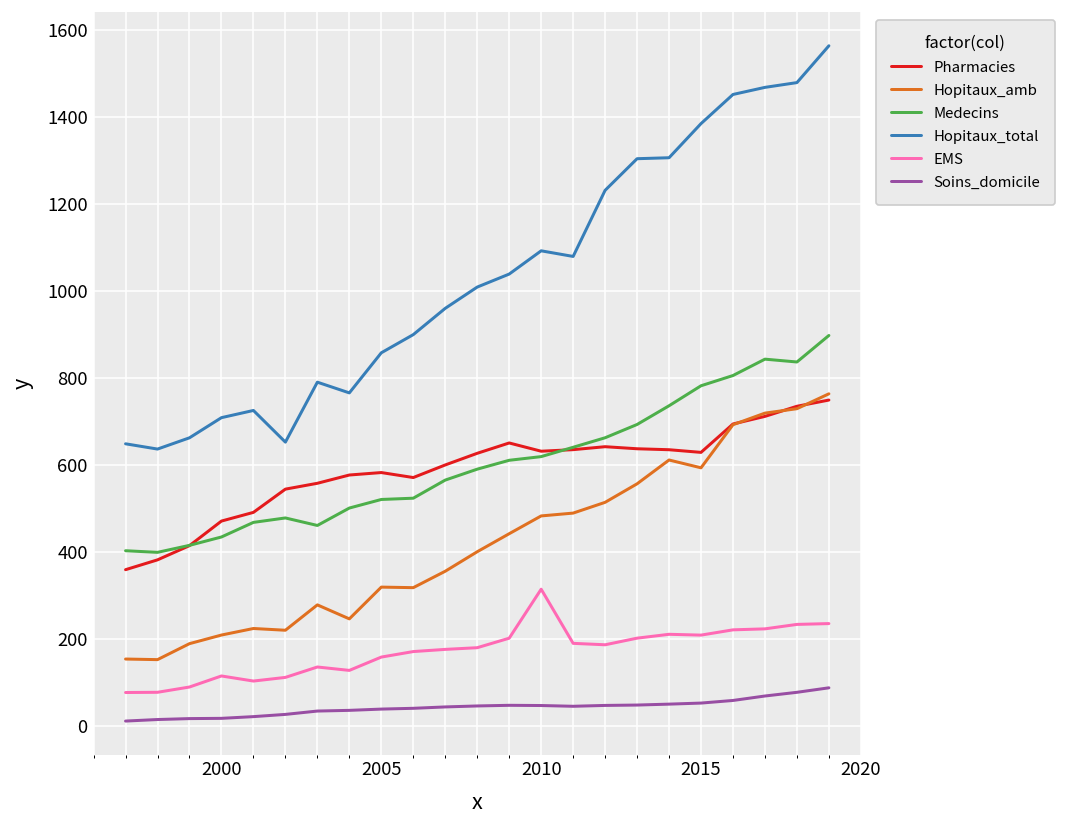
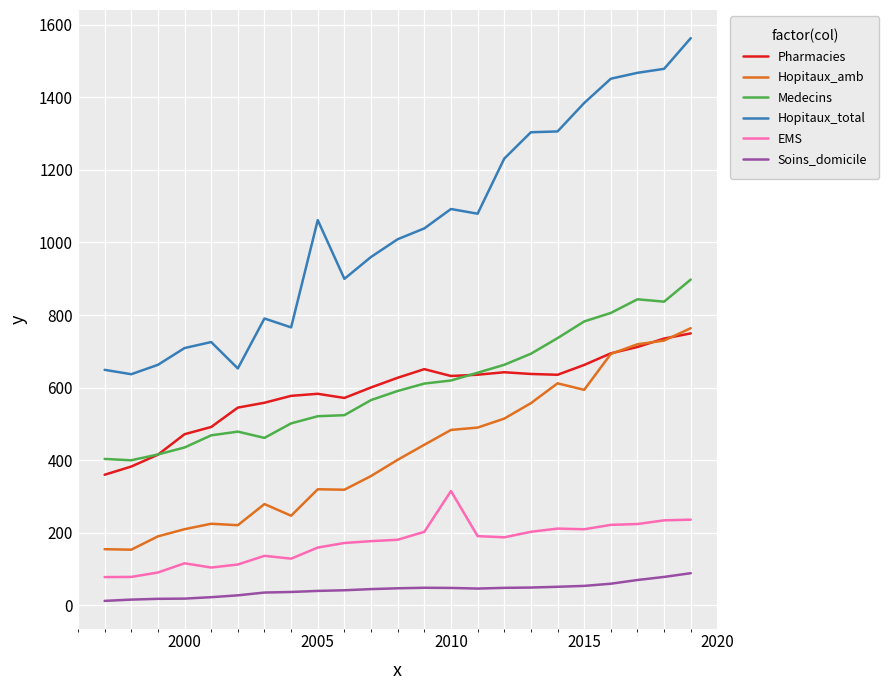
  {
    "Pharmacies": {
      "2000": 470,
      "2005": 580,
      "2010": 630,
-     "2015": 630
+     "2015": 660
    },
    "Hopitaux_amb": {
      "2000": 210,
      "2005": 320,
      "2010": 480,
      "2015": 590
    },
    "Medecins": {
      "2000": 430,
      "2005": 520,
      "2010": 620,
      "2015": 780
    },
    "Hopitaux_total": {
      "2000": 710,
-     "2005": 860,
+     "2005": 1060,
      "2010": 1090,
      "2015": 1380
    },
    "EMS": {
      "2000": 120,
      "2005": 160,
      "2010": 310,
      "2015": 210
    },
    "Soins_domicile": {
      "2000": 20,
      "2005": 40,
      "2010": 50,
      "2015": 50
    }
  }
